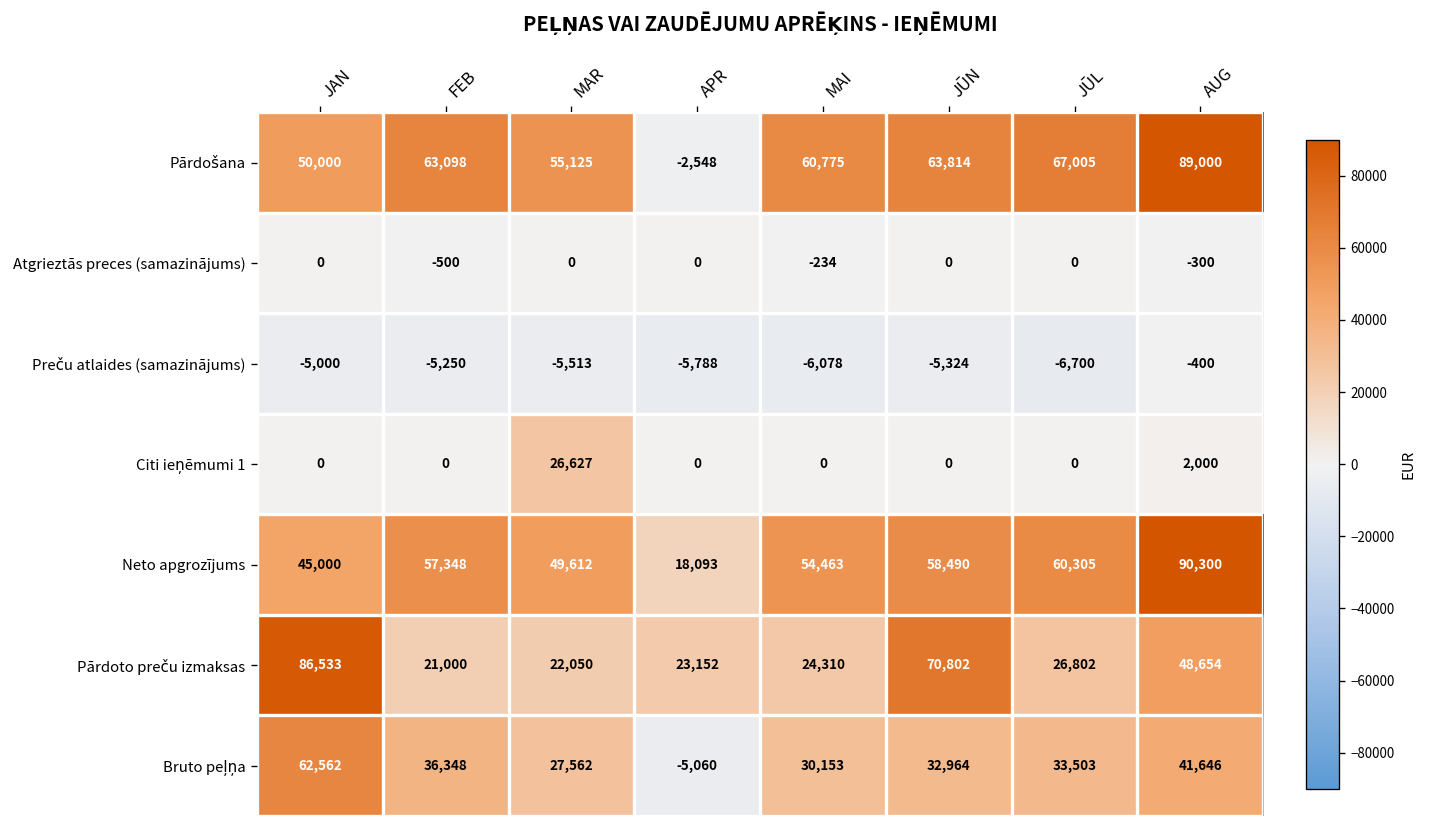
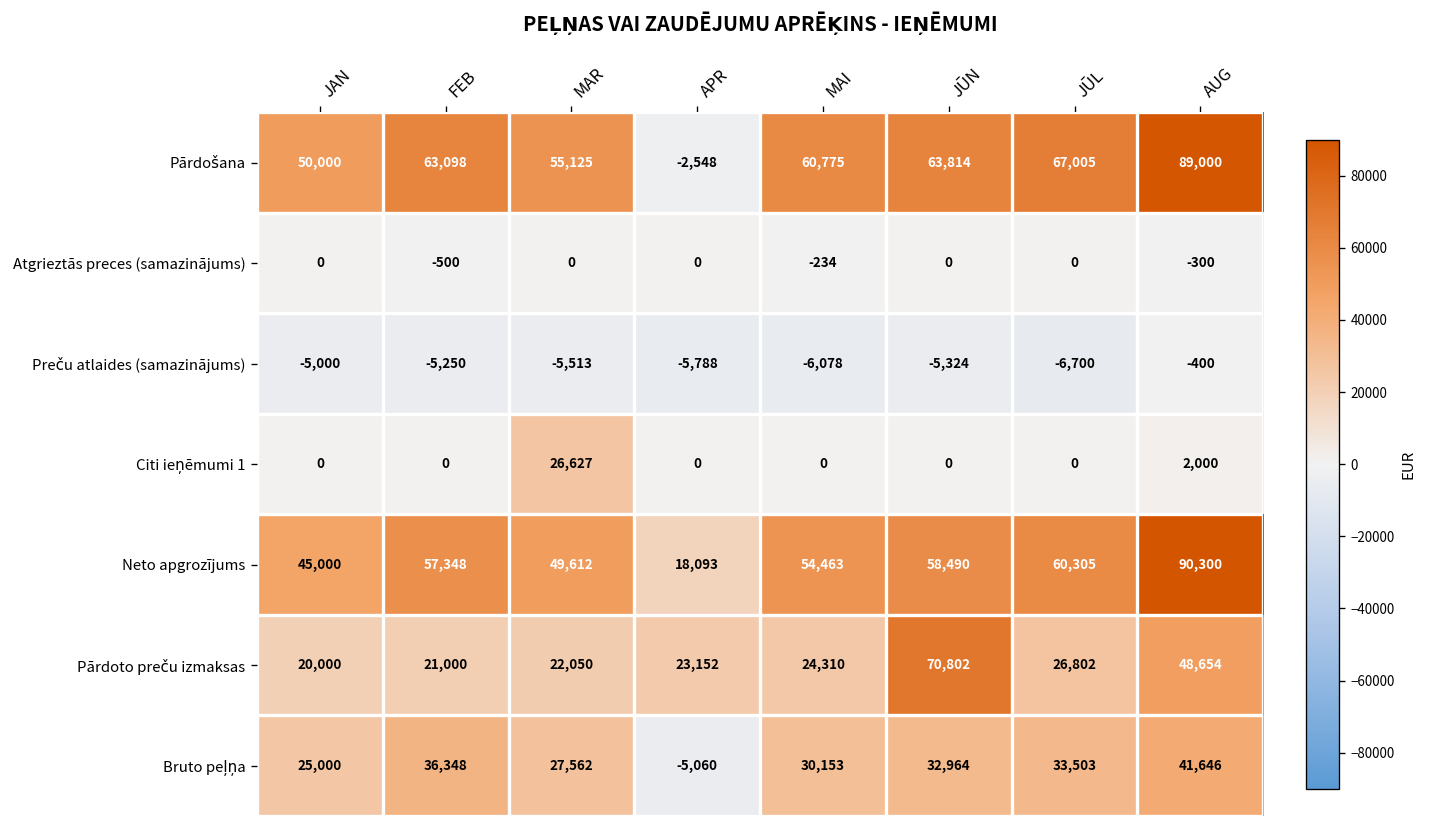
  {
    "Pārdošana": {
      "JAN": "50,000",
      "FEB": "63,098",
      "MAR": "55,125",
      "APR": "-2,548",
      "MAI": "60,775",
      "JŪN": "63,814",
      "JŪL": "67,005",
      "AUG": "89,000"
    },
    "Atgrieztās preces (samazinājums)": {
      "JAN": "0",
      "FEB": "-500",
      "MAR": "0",
      "APR": "0",
      "MAI": "-234",
      "JŪN": "0",
      "JŪL": "0",
      "AUG": "-300"
    },
    "Preču atlaides (samazinājums)": {
      "JAN": "-5,000",
      "FEB": "-5,250",
      "MAR": "-5,513",
      "APR": "-5,788",
      "MAI": "-6,078",
      "JŪN": "-5,324",
      "JŪL": "-6,700",
      "AUG": "-400"
    },
    "Citi ieņēmumi 1": {
      "JAN": "0",
      "FEB": "0",
      "MAR": "26,627",
      "APR": "0",
      "MAI": "0",
      "JŪN": "0",
      "JŪL": "0",
      "AUG": "2,000"
    },
    "Neto apgrozījums": {
      "JAN": "45,000",
      "FEB": "57,348",
      "MAR": "49,612",
      "APR": "18,093",
      "MAI": "54,463",
      "JŪN": "58,490",
      "JŪL": "60,305",
      "AUG": "90,300"
    },
    "Pārdoto preču izmaksas": {
-     "JAN": "86,533",
+     "JAN": "20,000",
      "FEB": "21,000",
      "MAR": "22,050",
      "APR": "23,152",
      "MAI": "24,310",
      "JŪN": "70,802",
      "JŪL": "26,802",
      "AUG": "48,654"
    },
    "Bruto peļņa": {
-     "JAN": "62,562",
+     "JAN": "25,000",
      "FEB": "36,348",
      "MAR": "27,562",
      "APR": "-5,060",
      "MAI": "30,153",
      "JŪN": "32,964",
      "JŪL": "33,503",
      "AUG": "41,646"
    }
  }
